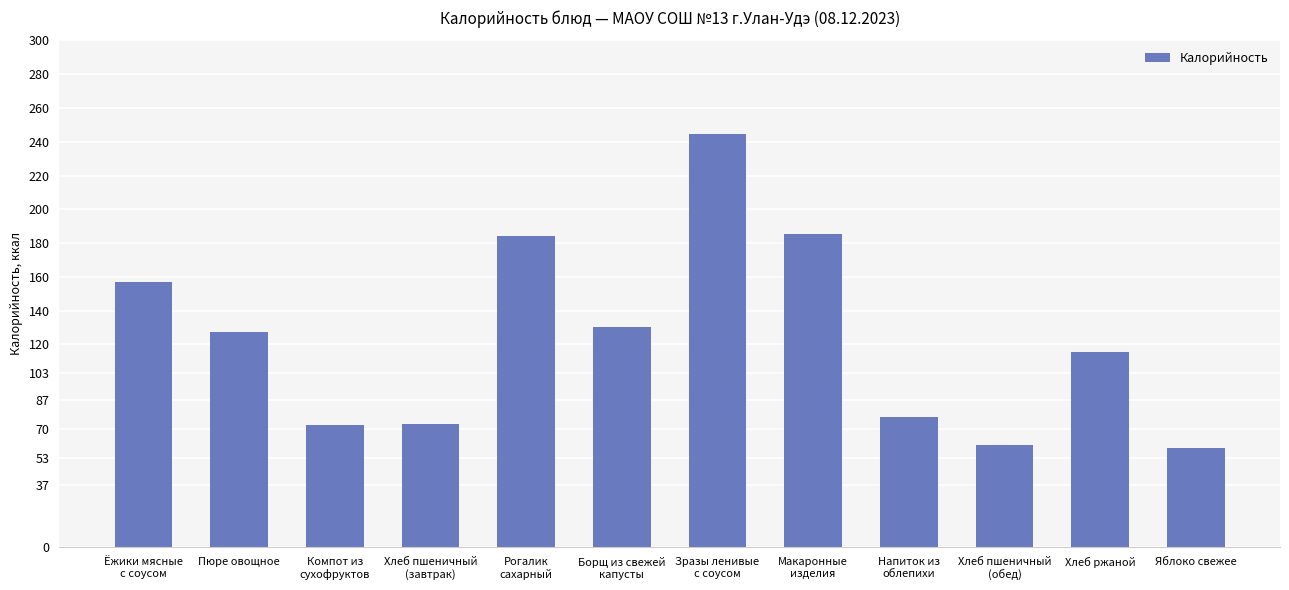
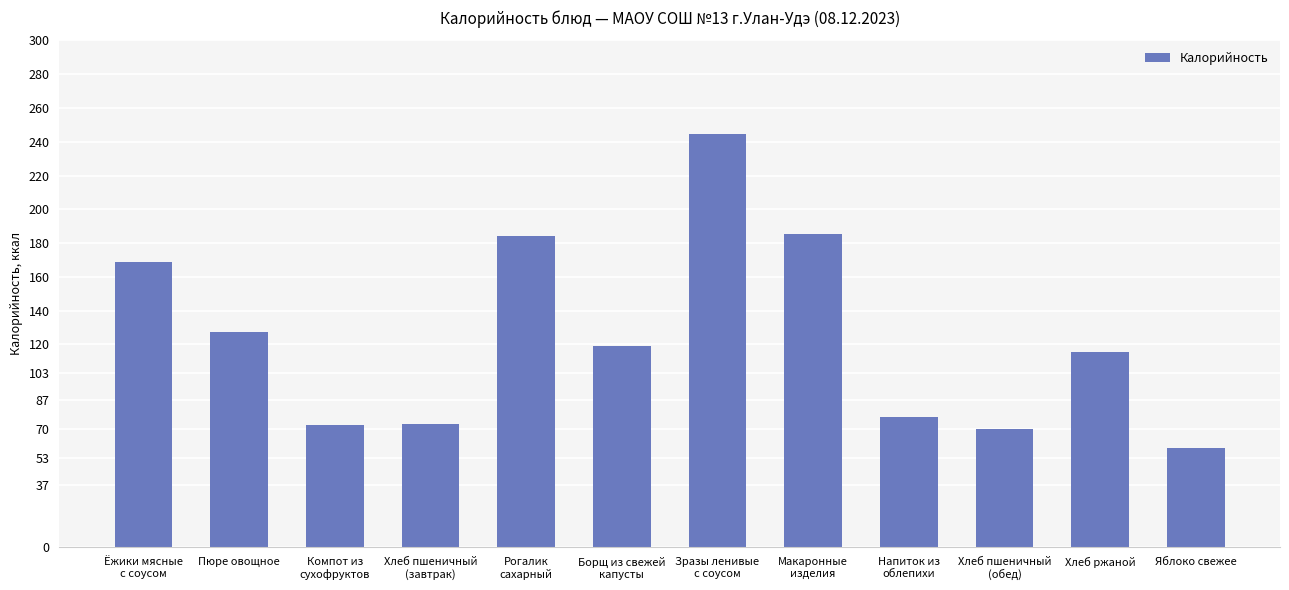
  {
-   "Ёжики мясные с соусом": 157,
+   "Ёжики мясные с соусом": 169,
    "Пюре овощное": 127,
    "Компот из сухофруктов": 72,
    "Хлеб пшеничный (завтрак)": 73,
    "Рогалик сахарный": 184,
-   "Борщ из свежей капусты": 130,
+   "Борщ из свежей капусты": 119,
    "Зразы ленивые с соусом": 245,
    "Макаронные изделия": 185,
    "Напиток из облепихи": 77,
-   "Хлеб пшеничный (обед)": 61,
+   "Хлеб пшеничный (обед)": 70,
    "Хлеб ржаной": 115,
    "Яблоко свежее": 59
  }
